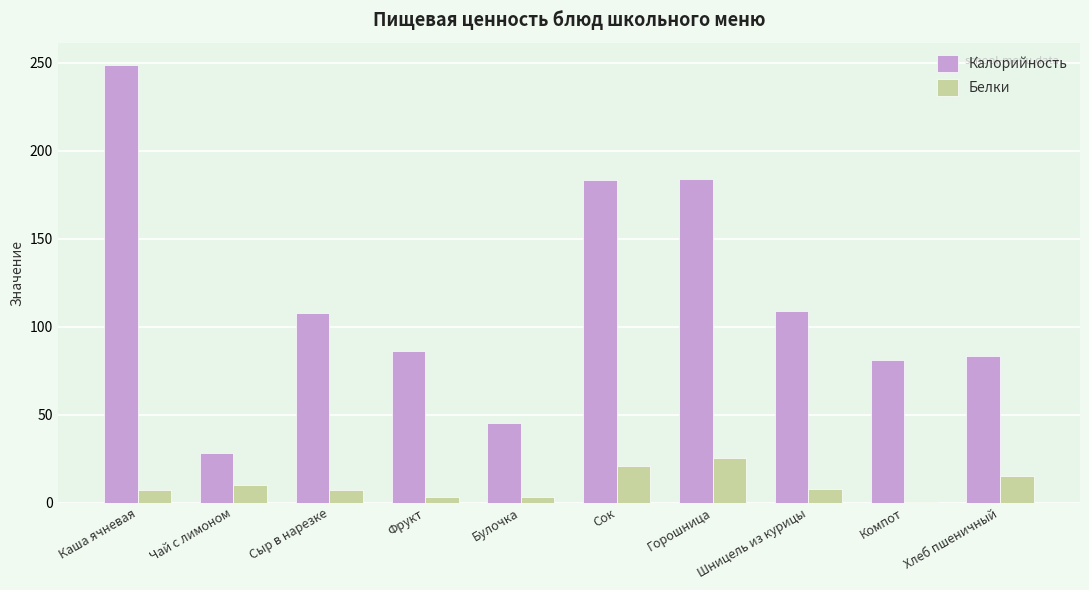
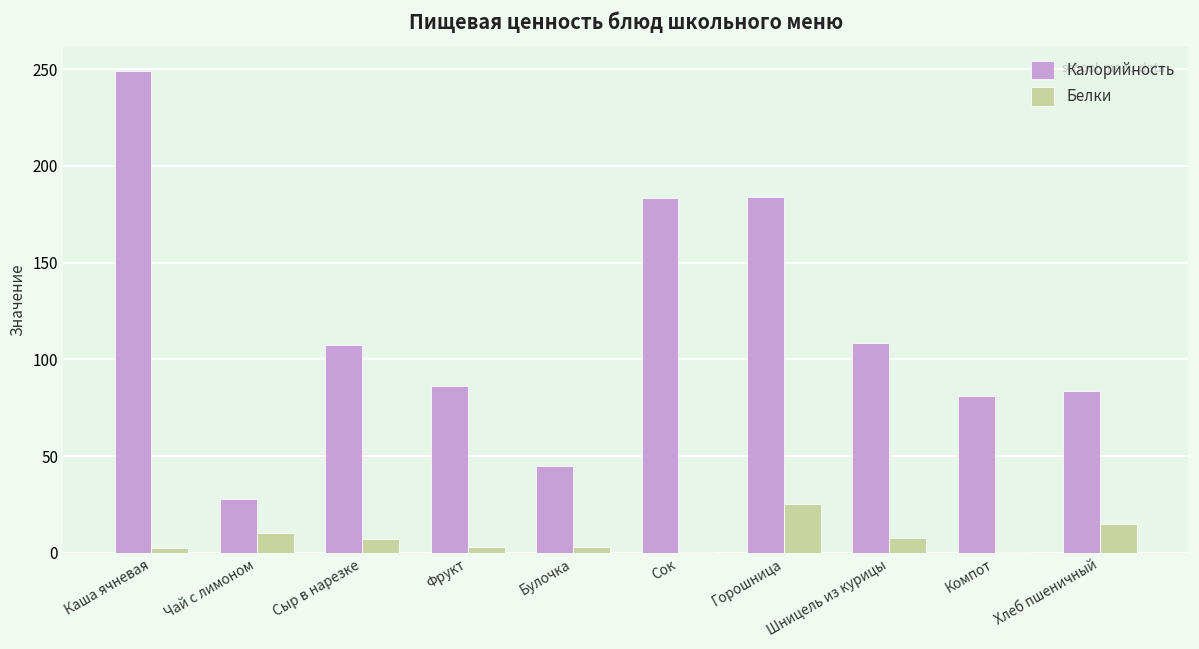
  {
    "Калорийность": {
      "Каша ячневая": 249,
      "Чай с лимоном": 28,
      "Сыр в нарезке": 108,
      "Фрукт": 86,
      "Булочка": 45,
      "Сок": 184,
      "Горошница": 184,
      "Шницель из курицы": 109,
      "Компот": 81,
      "Хлеб пшеничный": 83
    },
    "Белки": {
-     "Каша ячневая": 7,
+     "Каша ячневая": 3,
      "Чай с лимоном": 10,
      "Сыр в нарезке": 7,
      "Фрукт": 3,
      "Булочка": 3,
-     "Сок": 21,
+     "Сок": 1,
      "Горошница": 25,
      "Шницель из курицы": 8,
      "Хлеб пшеничный": 15
    }
  }
